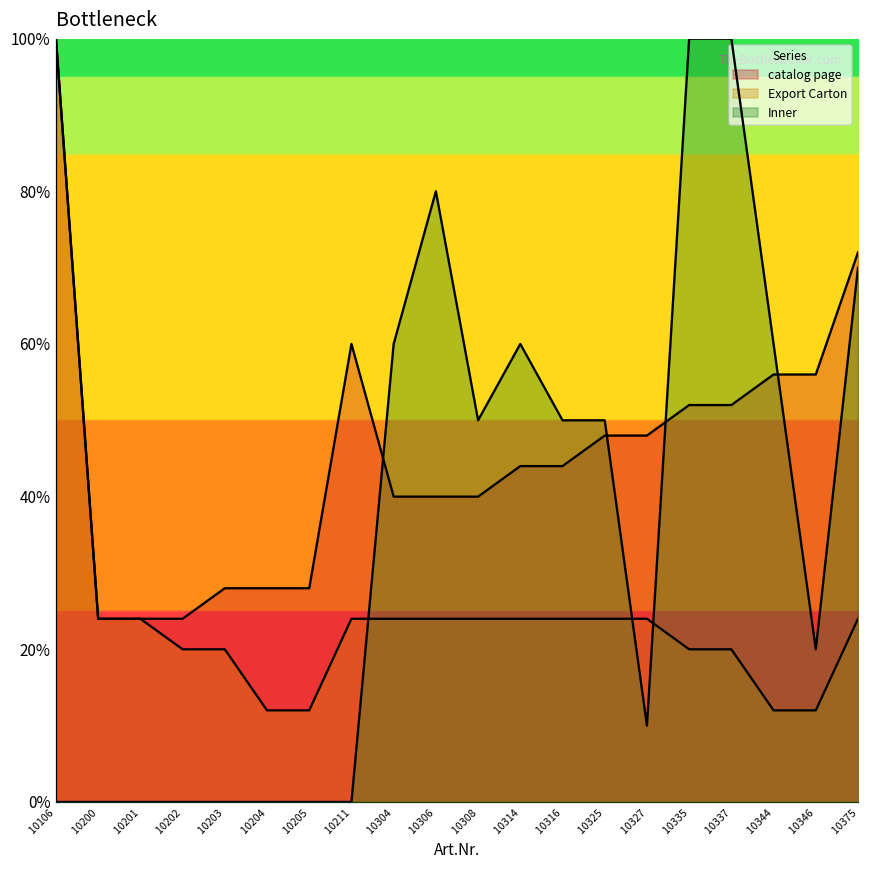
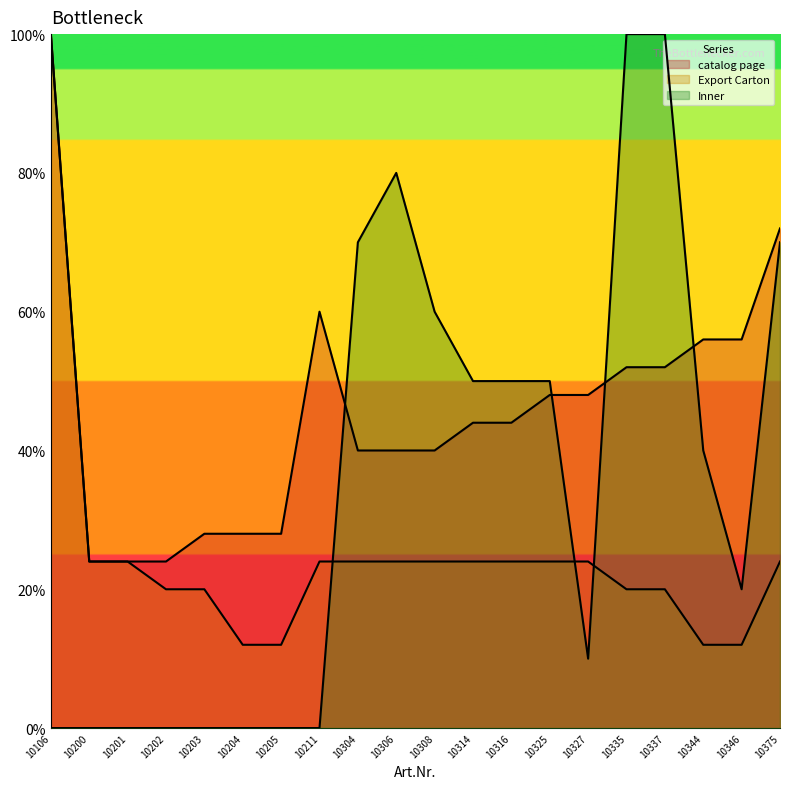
  {
    "Inner": {
      "10106": "0%",
      "10200": "0%",
      "10201": "0%",
      "10202": "0%",
      "10203": "0%",
      "10204": "0%",
      "10205": "0%",
      "10211": "0%",
-     "10304": "60%",
+     "10304": "70%",
      "10306": "80%",
-     "10308": "50%",
-     "10314": "60%",
+     "10308": "60%",
+     "10314": "50%",
      "10316": "50%",
      "10325": "50%",
      "10327": "10%",
      "10335": "100%",
      "10337": "100%",
-     "10344": "60%",
+     "10344": "40%",
      "10346": "20%",
      "10375": "70%"
    }
  }
